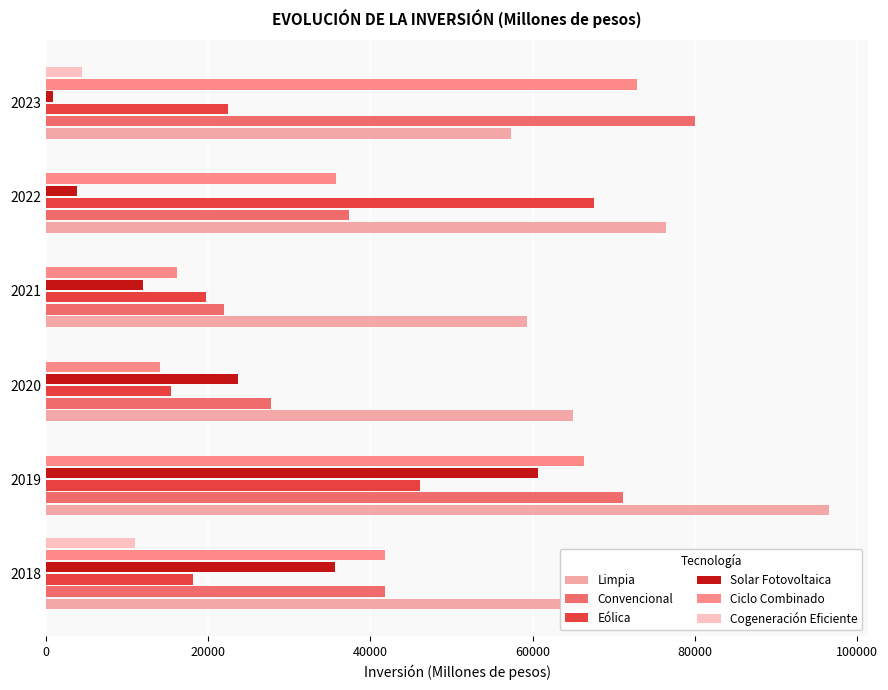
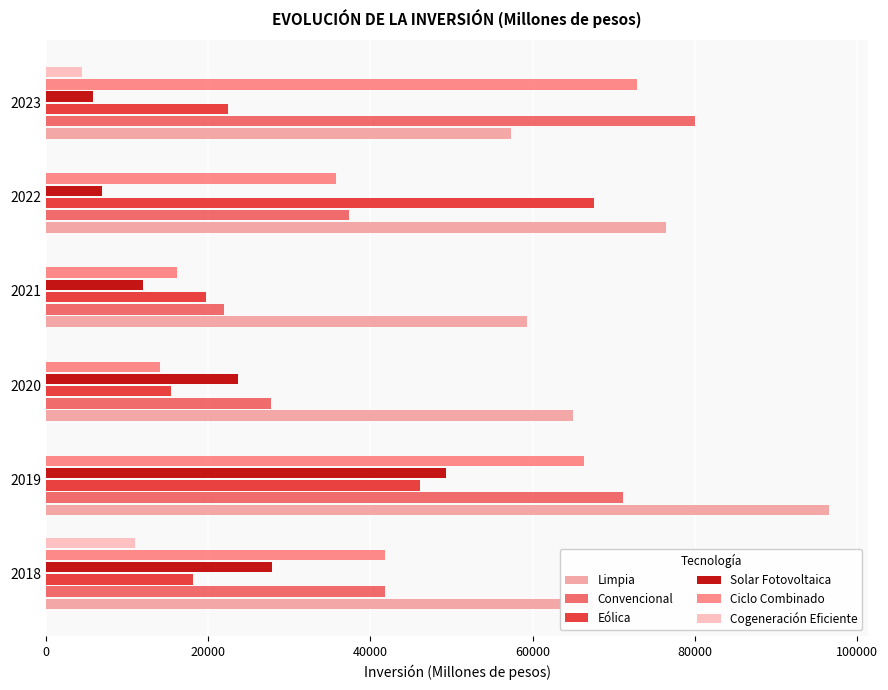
  {
    "Eólica": {
      "2023": 22000,
      "2022": 68000,
      "2021": 20000,
      "2020": 15000,
      "2019": 46000,
      "2018": 18000
    },
    "Solar Fotovoltaica": {
-     "2023": 1000,
-     "2022": 4000,
+     "2023": 6000,
+     "2022": 7000,
      "2021": 12000,
      "2020": 24000,
-     "2019": 61000,
-     "2018": 36000
+     "2019": 49000,
+     "2018": 28000
    }
  }
